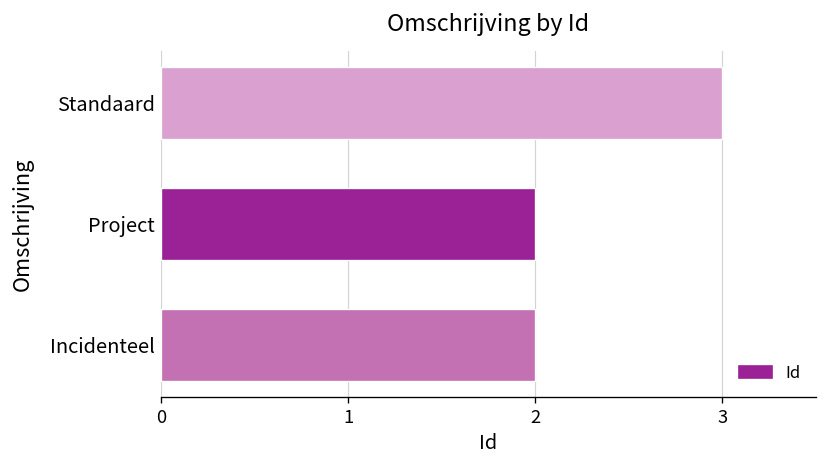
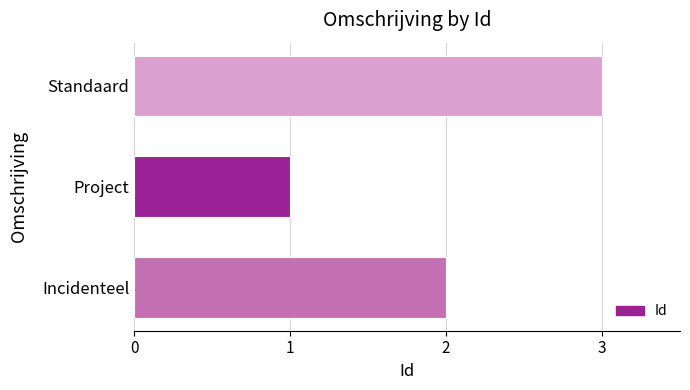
  {
    "Standaard": 3,
-   "Project": 2,
+   "Project": 1,
    "Incidenteel": 2
  }
